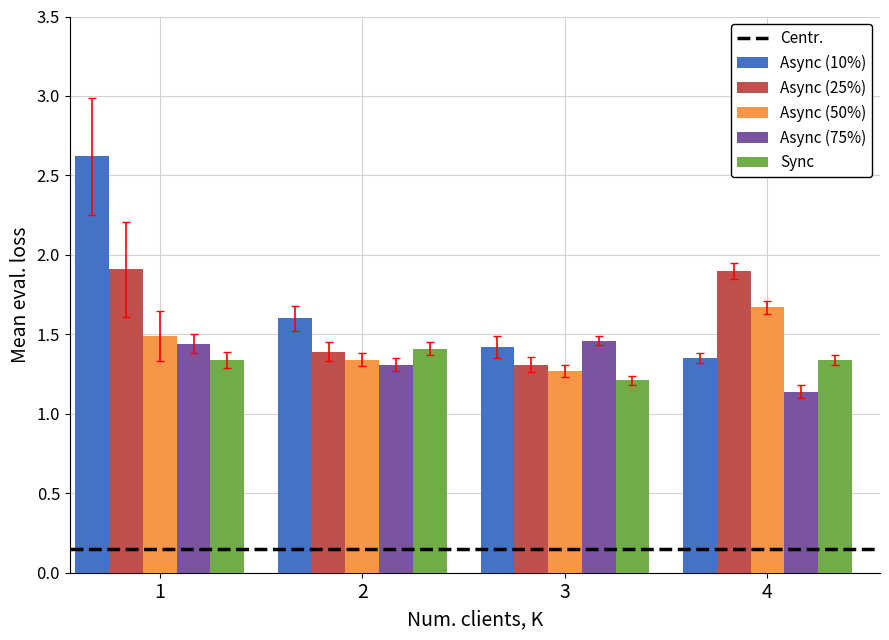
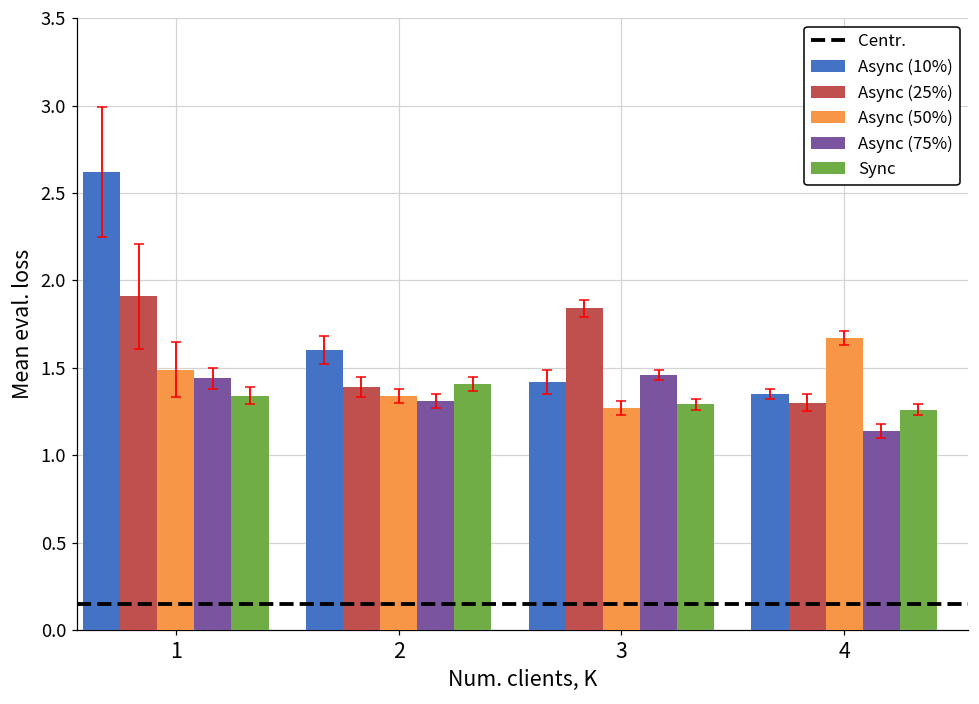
  {
    "Async (25%)": {
      "1": 1.91,
      "2": 1.39,
-     "3": 1.31,
-     "4": 1.9
+     "3": 1.84,
+     "4": 1.3
    },
    "Async (50%)": {
      "1": 1.49,
      "2": 1.34,
      "3": 1.27,
      "4": 1.67
    },
    "Async (75%)": {
      "1": 1.44,
      "2": 1.31,
      "3": 1.46,
      "4": 1.14
    },
    "Sync": {
      "1": 1.34,
      "2": 1.41,
-     "3": 1.21,
-     "4": 1.34
+     "3": 1.29,
+     "4": 1.26
    }
  }
